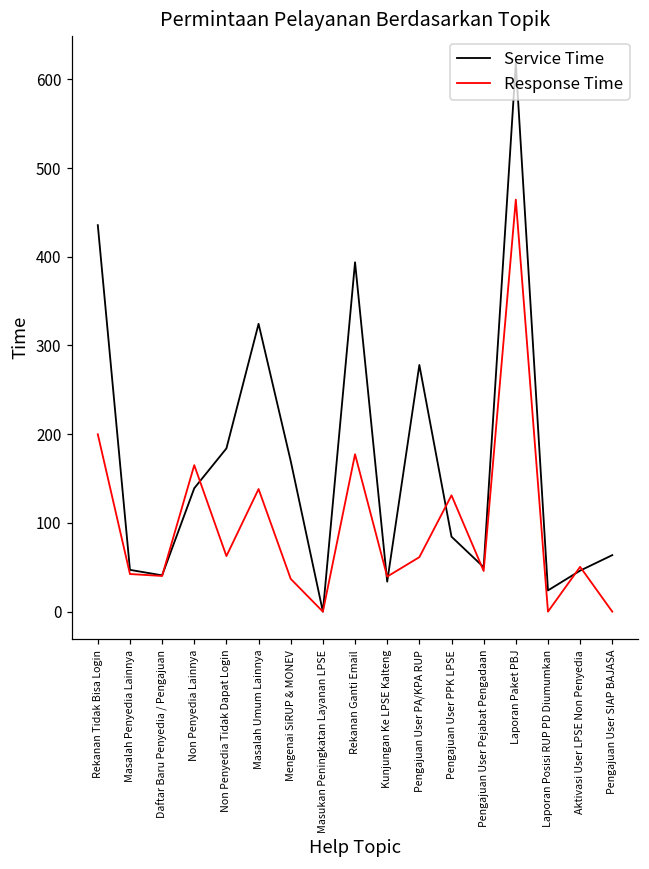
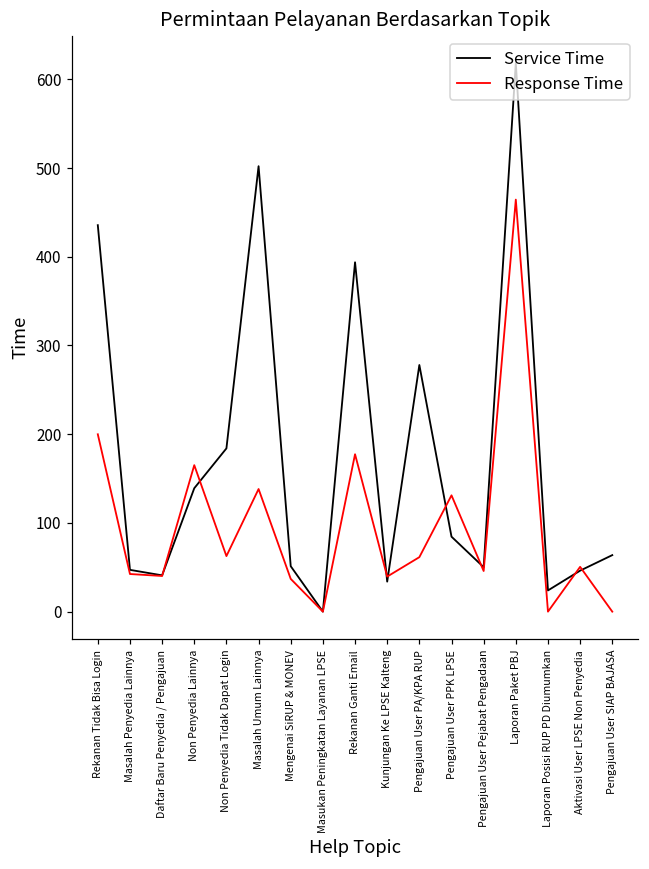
  {
    "Service Time": {
      "Rekanan Tidak Bisa Login": 440,
      "Masalah Penyedia Lainnya": 50,
      "Non Penyedia Lainnya": 140,
      "Non Penyedia Tidak Dapat Login": 180,
-     "Masalah Umum Lainnya": 320,
-     "Mengenai SiRUP & MONEV": 170,
+     "Masalah Umum Lainnya": 500,
+     "Mengenai SiRUP & MONEV": 50,
      "Rekanan Ganti Email": 390,
      "Kunjungan Ke LPSE Kalteng": 30,
      "Pengajuan User PA/KPA RUP": 280,
      "Pengajuan User PPK LPSE": 80,
      "Pengajuan User Pejabat Pengadaan": 50,
      "Laporan Posisi RUP PD Diumumkan": 20,
      "Aktivasi User LPSE Non Penyedia": 50,
      "Pengajuan User SIAP BAJASA": 60
    },
    "Response Time": {
      "Rekanan Tidak Bisa Login": 200,
      "Masalah Penyedia Lainnya": 40,
      "Non Penyedia Lainnya": 170,
      "Non Penyedia Tidak Dapat Login": 60,
      "Masalah Umum Lainnya": 140,
      "Mengenai SiRUP & MONEV": 40,
      "Rekanan Ganti Email": 180,
      "Kunjungan Ke LPSE Kalteng": 40,
      "Pengajuan User PA/KPA RUP": 60,
      "Pengajuan User PPK LPSE": 130,
      "Pengajuan User Pejabat Pengadaan": 50,
      "Laporan Paket PBJ": 460,
      "Laporan Posisi RUP PD Diumumkan": 0,
      "Aktivasi User LPSE Non Penyedia": 50,
      "Pengajuan User SIAP BAJASA": 0
    }
  }
